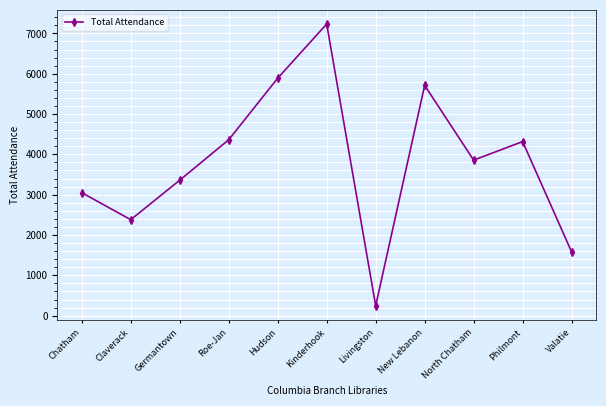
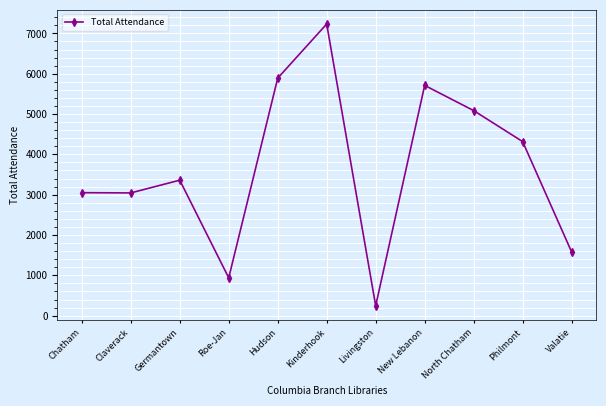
  {
    "Chatham": 3100,
-   "Claverack": 2400,
+   "Claverack": 3000,
    "Germantown": 3400,
-   "Roe-Jan": 4400,
+   "Roe-Jan": 900,
    "Hudson": 5900,
    "Kinderhook": 7200,
    "Livingston": 200,
    "New Lebanon": 5700,
-   "North Chatham": 3900,
+   "North Chatham": 5100,
    "Philmont": 4300,
    "Valatie": 1600
  }
